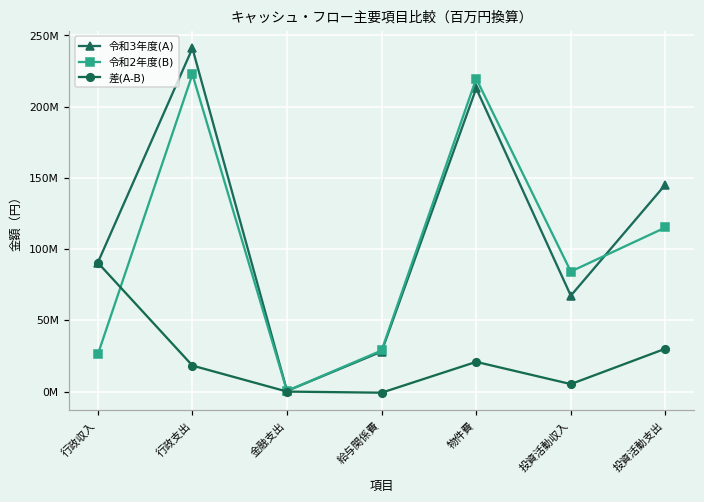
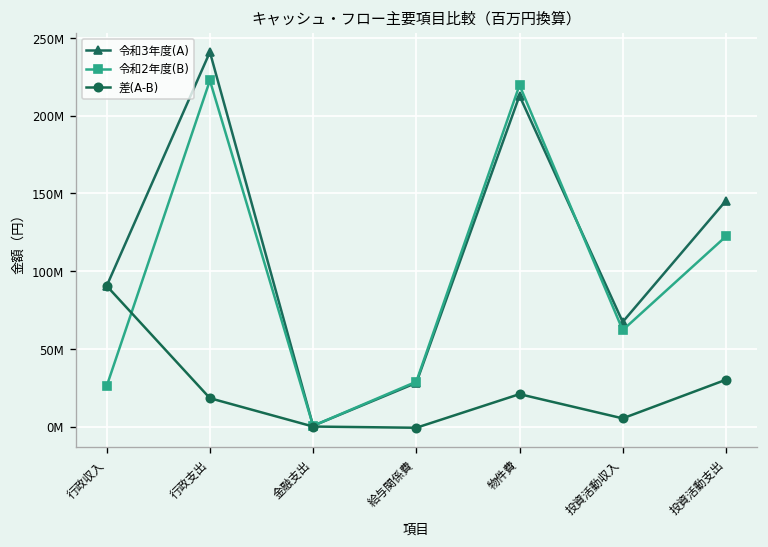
  {
    "令和2年度(B)": {
      "行政収入": 26000000,
      "行政支出": 223000000,
      "物件費": 220000000,
-     "投資活動収入": 84000000,
-     "投資活動支出": 115000000
+     "投資活動収入": 62000000,
+     "投資活動支出": 122000000
    }
  }
